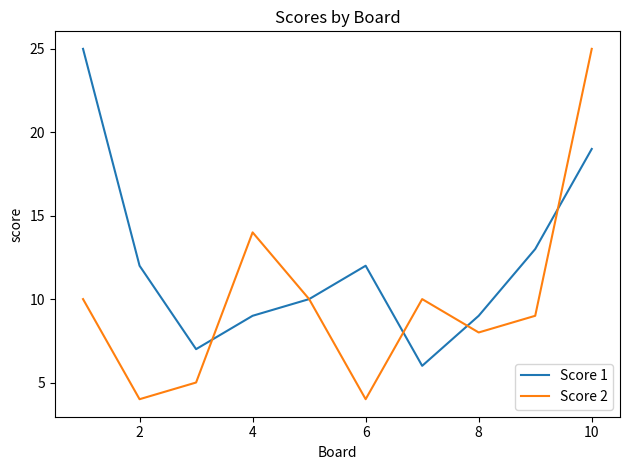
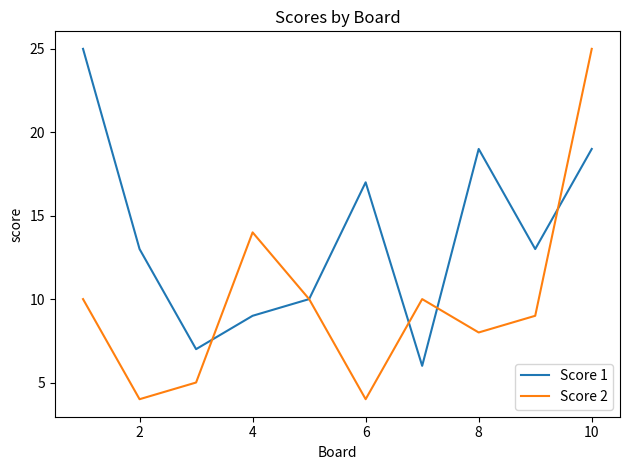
  {
    "Score 1": {
-     "2": 12,
+     "2": 13,
      "4": 9,
-     "6": 12,
-     "8": 9,
+     "6": 17,
+     "8": 19,
      "10": 19
    },
    "Score 2": {
      "2": 4,
      "4": 14,
      "6": 4,
      "8": 8,
      "10": 25
    }
  }
